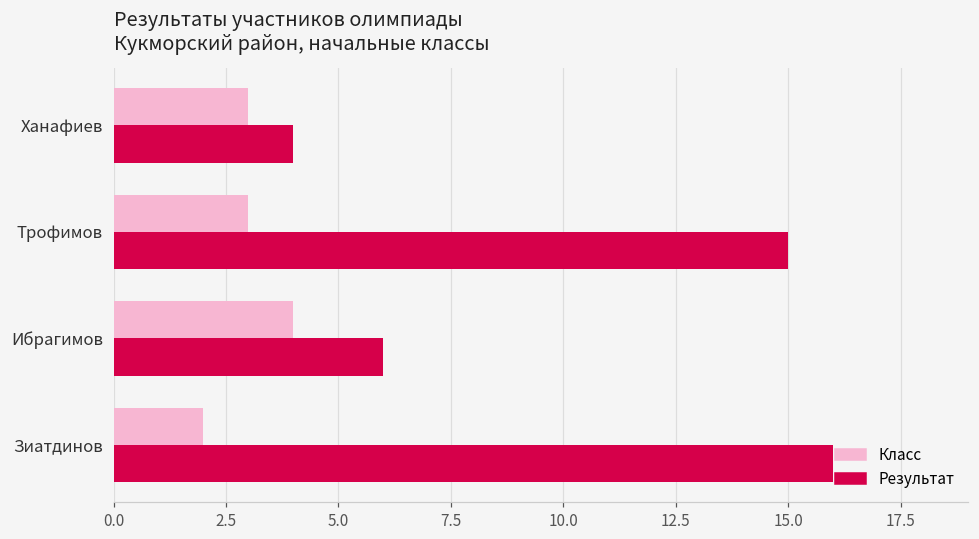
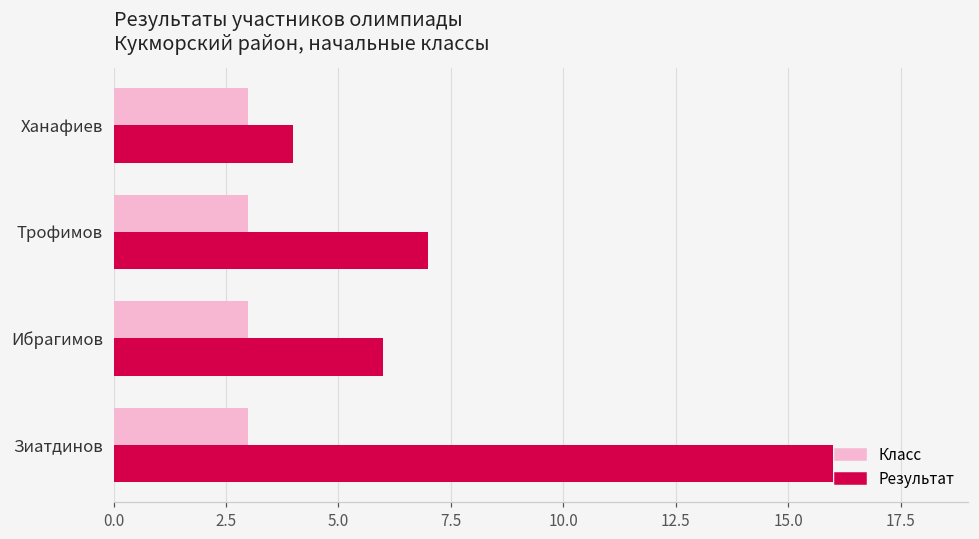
  {
    "Класс": {
      "Ханафиев": 3,
      "Трофимов": 3,
-     "Ибрагимов": 4,
-     "Зиатдинов": 2
+     "Ибрагимов": 3,
+     "Зиатдинов": 3
    },
    "Результат": {
      "Ханафиев": 4,
-     "Трофимов": 15,
+     "Трофимов": 7,
      "Ибрагимов": 6,
      "Зиатдинов": 16
    }
  }
